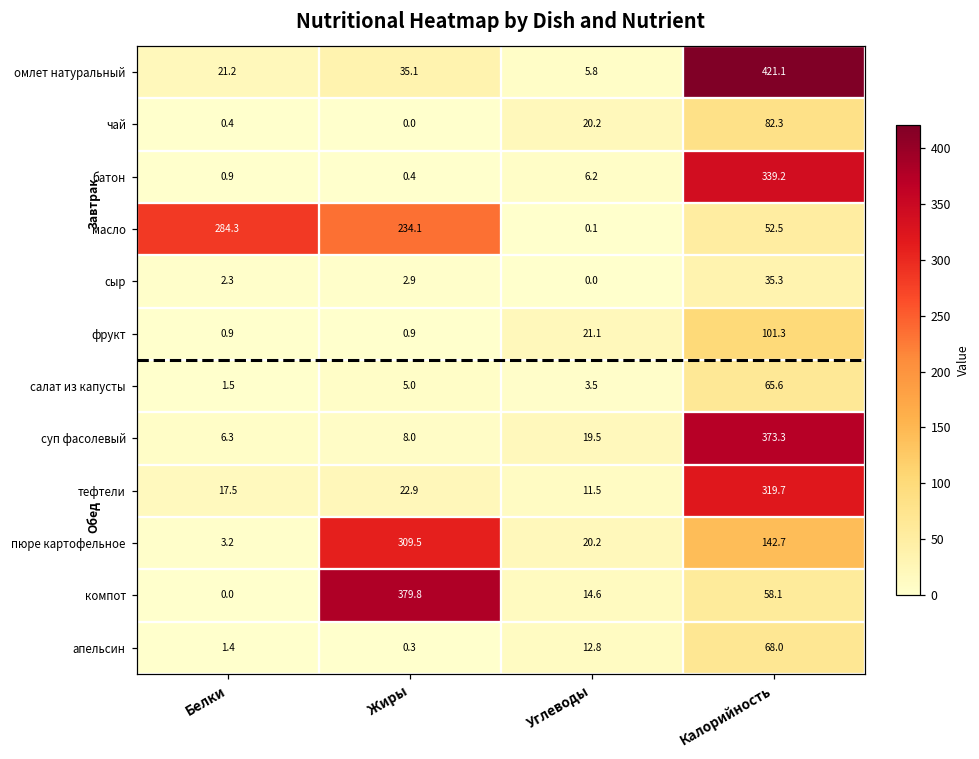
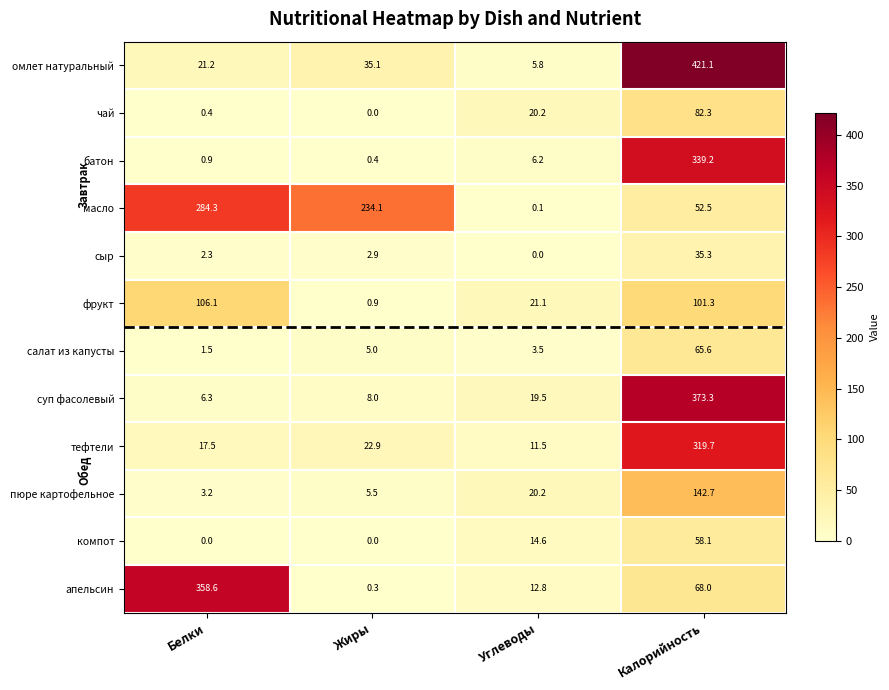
  {
    "омлет натуральный": {
      "Белки": 21.2,
      "Жиры": 35.1,
      "Углеводы": 5.8,
      "Калорийность": 421.1
    },
    "чай": {
      "Белки": 0.4,
      "Жиры": 0.0,
      "Углеводы": 20.2,
      "Калорийность": 82.3
    },
    "батон": {
      "Белки": 0.9,
      "Жиры": 0.4,
      "Углеводы": 6.2,
      "Калорийность": 339.2
    },
    "масло": {
      "Белки": 284.3,
      "Жиры": 234.1,
      "Углеводы": 0.1,
      "Калорийность": 52.5
    },
    "сыр": {
      "Белки": 2.3,
      "Жиры": 2.9,
      "Углеводы": 0.0,
      "Калорийность": 35.3
    },
    "фрукт": {
-     "Белки": 0.9,
+     "Белки": 106.1,
      "Жиры": 0.9,
      "Углеводы": 21.1,
      "Калорийность": 101.3
    },
    "салат из капусты": {
      "Белки": 1.5,
      "Жиры": 5.0,
      "Углеводы": 3.5,
      "Калорийность": 65.6
    },
    "суп фасолевый": {
      "Белки": 6.3,
      "Жиры": 8.0,
      "Углеводы": 19.5,
      "Калорийность": 373.3
    },
    "тефтели": {
      "Белки": 17.5,
      "Жиры": 22.9,
      "Углеводы": 11.5,
      "Калорийность": 319.7
    },
    "пюре картофельное": {
      "Белки": 3.2,
-     "Жиры": 309.5,
+     "Жиры": 5.5,
      "Углеводы": 20.2,
      "Калорийность": 142.7
    },
    "компот": {
      "Белки": 0.0,
-     "Жиры": 379.8,
+     "Жиры": 0.0,
      "Углеводы": 14.6,
      "Калорийность": 58.1
    },
    "апельсин": {
-     "Белки": 1.4,
+     "Белки": 358.6,
      "Жиры": 0.3,
      "Углеводы": 12.8,
      "Калорийность": 68.0
    }
  }
